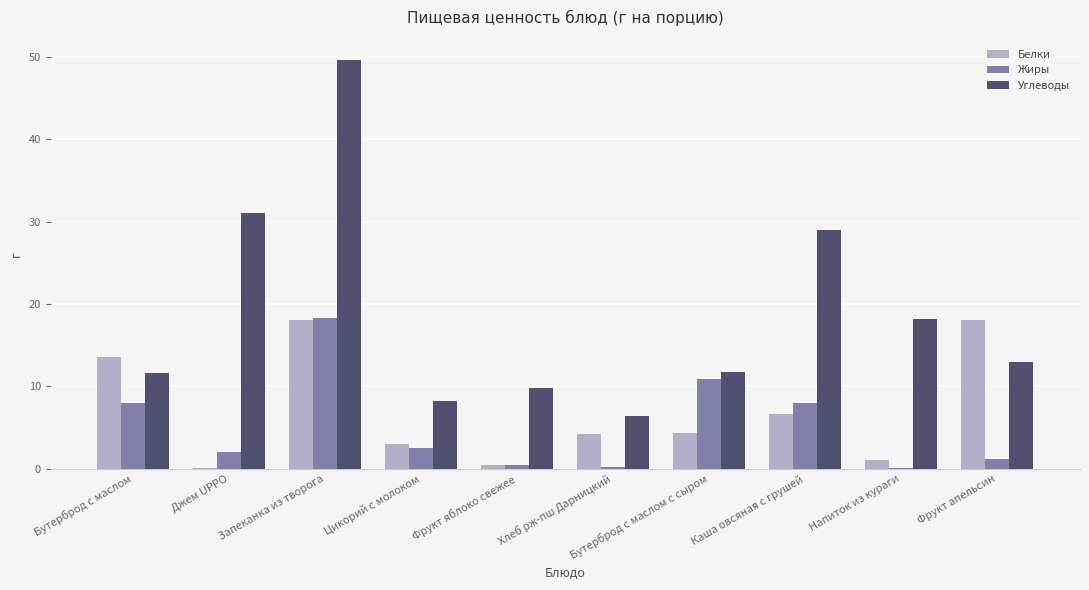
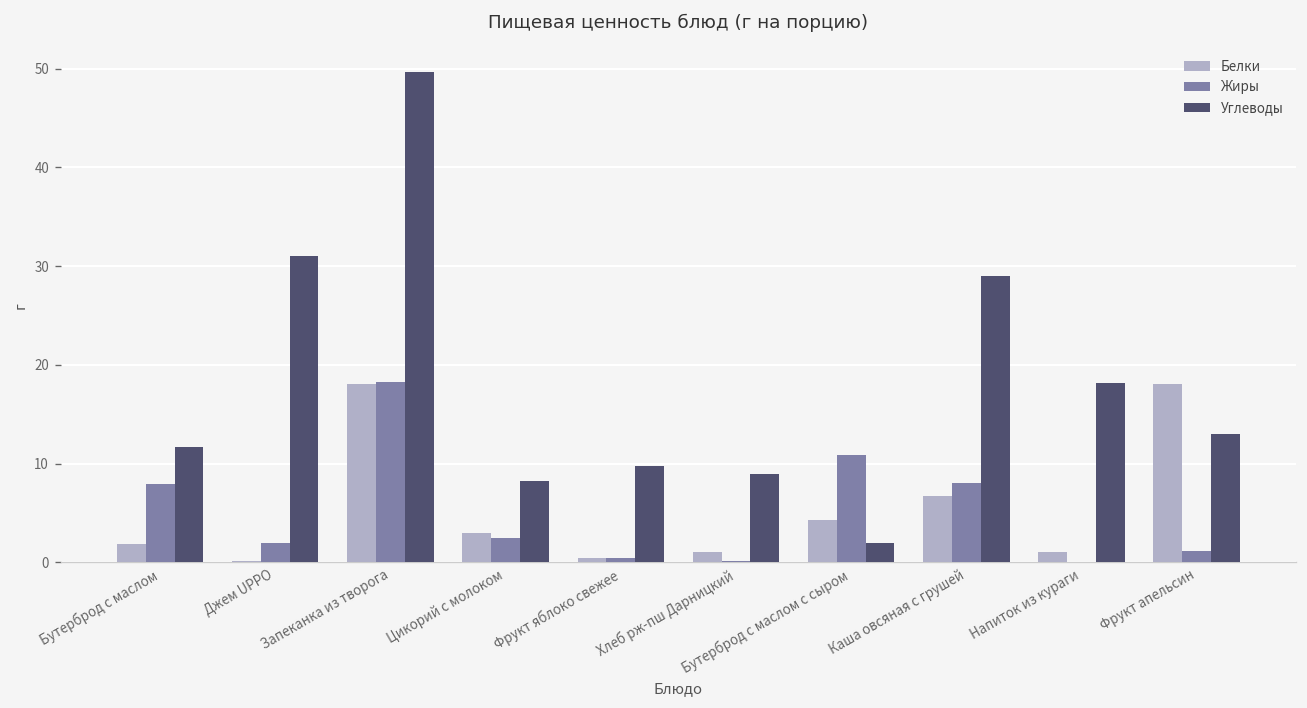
  {
    "Белки": {
-     "Бутерброд с маслом": 14,
+     "Бутерброд с маслом": 2,
      "Запеканка из творога": 18,
      "Цикорий с молоком": 3,
      "Фрукт яблоко свежее": 0,
-     "Хлеб рж-пш Дарницкий": 4,
+     "Хлеб рж-пш Дарницкий": 1,
      "Бутерброд с маслом с сыром": 4,
      "Каша овсяная с грушей": 7,
      "Напиток из кураги": 1,
      "Фрукт апельсин": 18
    },
    "Жиры": {
      "Бутерброд с маслом": 8,
      "Джем UPPO": 2,
      "Запеканка из творога": 18,
      "Цикорий с молоком": 3,
      "Фрукт яблоко свежее": 0,
      "Бутерброд с маслом с сыром": 11,
      "Каша овсяная с грушей": 8,
      "Фрукт апельсин": 1
    },
    "Углеводы": {
      "Бутерброд с маслом": 12,
      "Джем UPPO": 31,
      "Запеканка из творога": 50,
      "Цикорий с молоком": 8,
      "Фрукт яблоко свежее": 10,
-     "Хлеб рж-пш Дарницкий": 6,
-     "Бутерброд с маслом с сыром": 12,
+     "Хлеб рж-пш Дарницкий": 9,
+     "Бутерброд с маслом с сыром": 2,
      "Каша овсяная с грушей": 29,
      "Напиток из кураги": 18,
      "Фрукт апельсин": 13
    }
  }
